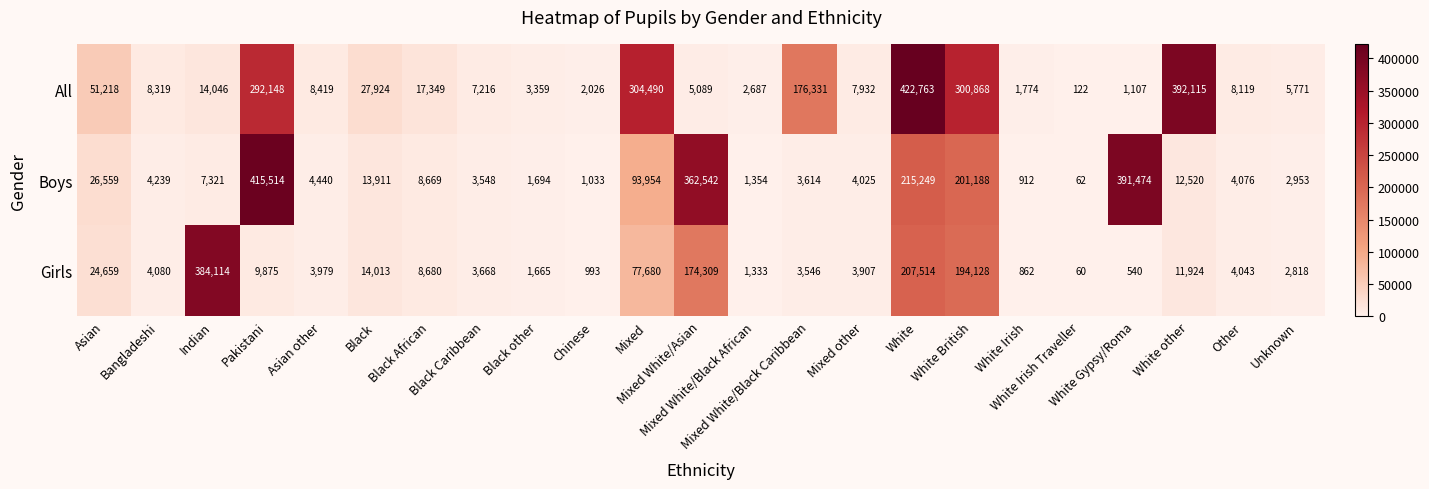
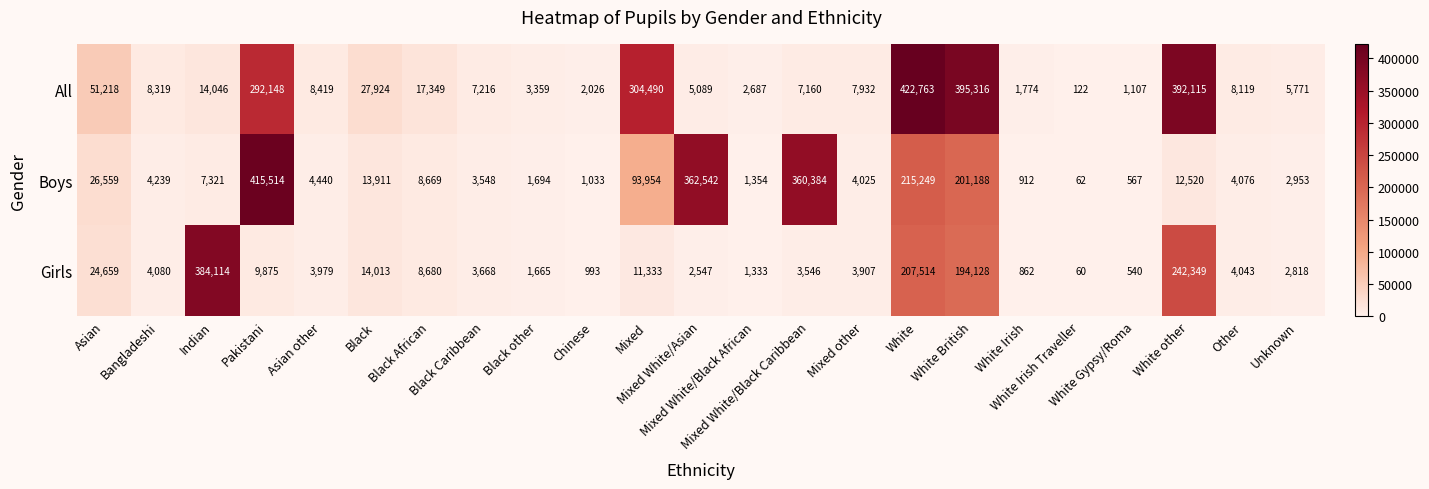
  {
    "All": {
      "Asian": "51,218",
      "Bangladeshi": "8,319",
      "Indian": "14,046",
      "Pakistani": "292,148",
      "Asian other": "8,419",
      "Black": "27,924",
      "Black African": "17,349",
      "Black Caribbean": "7,216",
      "Black other": "3,359",
      "Chinese": "2,026",
      "Mixed": "304,490",
      "Mixed White/Asian": "5,089",
      "Mixed White/Black African": "2,687",
-     "Mixed White/Black Caribbean": "176,331",
+     "Mixed White/Black Caribbean": "7,160",
      "Mixed other": "7,932",
      "White": "422,763",
-     "White British": "300,868",
+     "White British": "395,316",
      "White Irish": "1,774",
      "White Irish Traveller": "122",
      "White Gypsy/Roma": "1,107",
      "White other": "392,115",
      "Other": "8,119",
      "Unknown": "5,771"
    },
    "Boys": {
      "Asian": "26,559",
      "Bangladeshi": "4,239",
      "Indian": "7,321",
      "Pakistani": "415,514",
      "Asian other": "4,440",
      "Black": "13,911",
      "Black African": "8,669",
      "Black Caribbean": "3,548",
      "Black other": "1,694",
      "Chinese": "1,033",
      "Mixed": "93,954",
      "Mixed White/Asian": "362,542",
      "Mixed White/Black African": "1,354",
-     "Mixed White/Black Caribbean": "3,614",
+     "Mixed White/Black Caribbean": "360,384",
      "Mixed other": "4,025",
      "White": "215,249",
      "White British": "201,188",
      "White Irish": "912",
      "White Irish Traveller": "62",
-     "White Gypsy/Roma": "391,474",
+     "White Gypsy/Roma": "567",
      "White other": "12,520",
      "Other": "4,076",
      "Unknown": "2,953"
    },
    "Girls": {
      "Asian": "24,659",
      "Bangladeshi": "4,080",
      "Indian": "384,114",
      "Pakistani": "9,875",
      "Asian other": "3,979",
      "Black": "14,013",
      "Black African": "8,680",
      "Black Caribbean": "3,668",
      "Black other": "1,665",
      "Chinese": "993",
-     "Mixed": "77,680",
-     "Mixed White/Asian": "174,309",
+     "Mixed": "11,333",
+     "Mixed White/Asian": "2,547",
      "Mixed White/Black African": "1,333",
      "Mixed White/Black Caribbean": "3,546",
      "Mixed other": "3,907",
      "White": "207,514",
      "White British": "194,128",
      "White Irish": "862",
      "White Irish Traveller": "60",
      "White Gypsy/Roma": "540",
-     "White other": "11,924",
+     "White other": "242,349",
      "Other": "4,043",
      "Unknown": "2,818"
    }
  }
